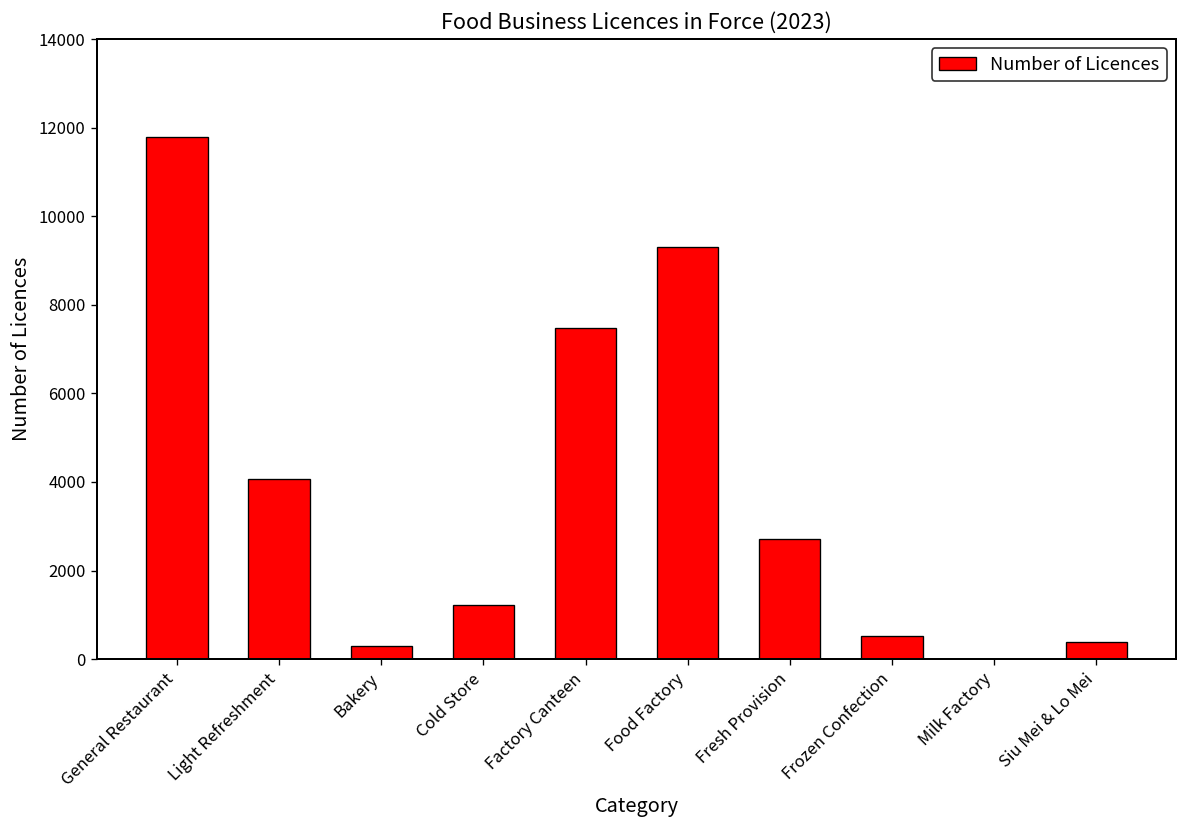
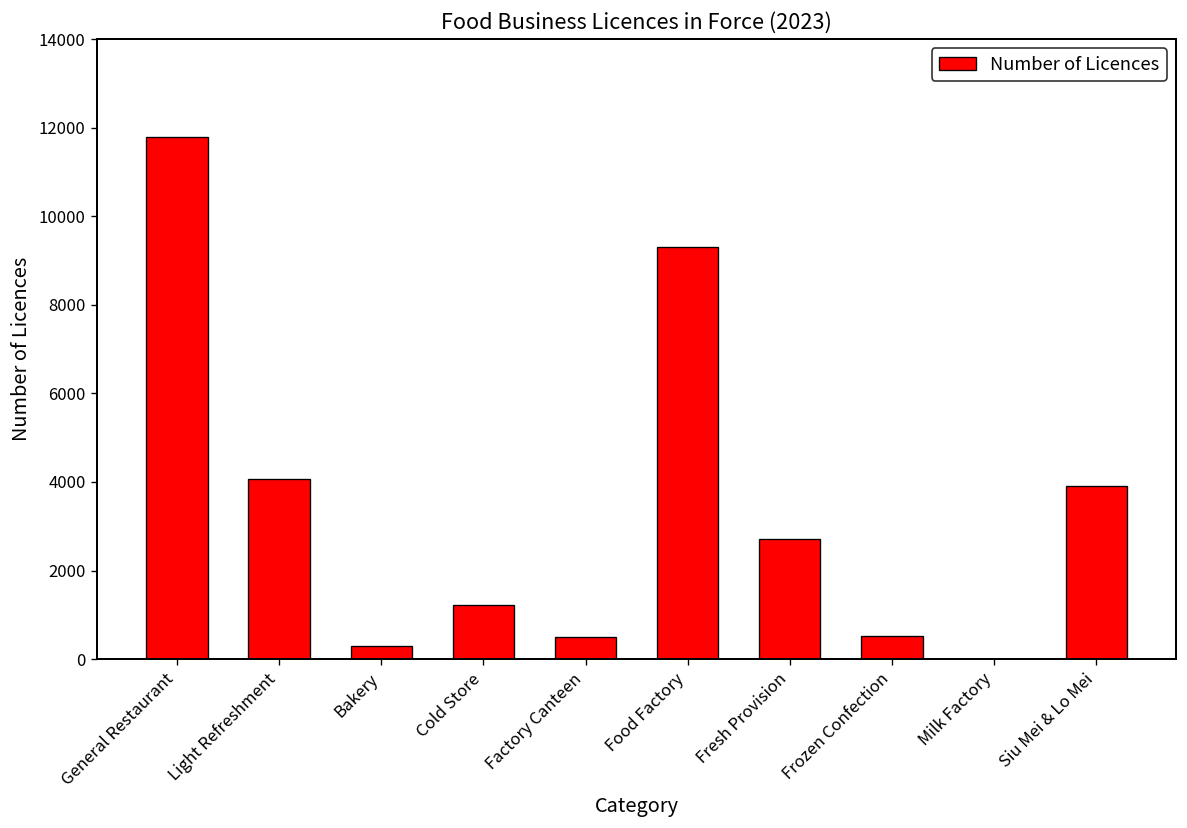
  {
    "General Restaurant": 11800,
    "Light Refreshment": 4100,
    "Bakery": 300,
    "Cold Store": 1200,
-   "Factory Canteen": 7500,
+   "Factory Canteen": 500,
    "Food Factory": 9300,
    "Fresh Provision": 2700,
    "Frozen Confection": 500,
-   "Siu Mei & Lo Mei": 400
+   "Siu Mei & Lo Mei": 3900
  }
